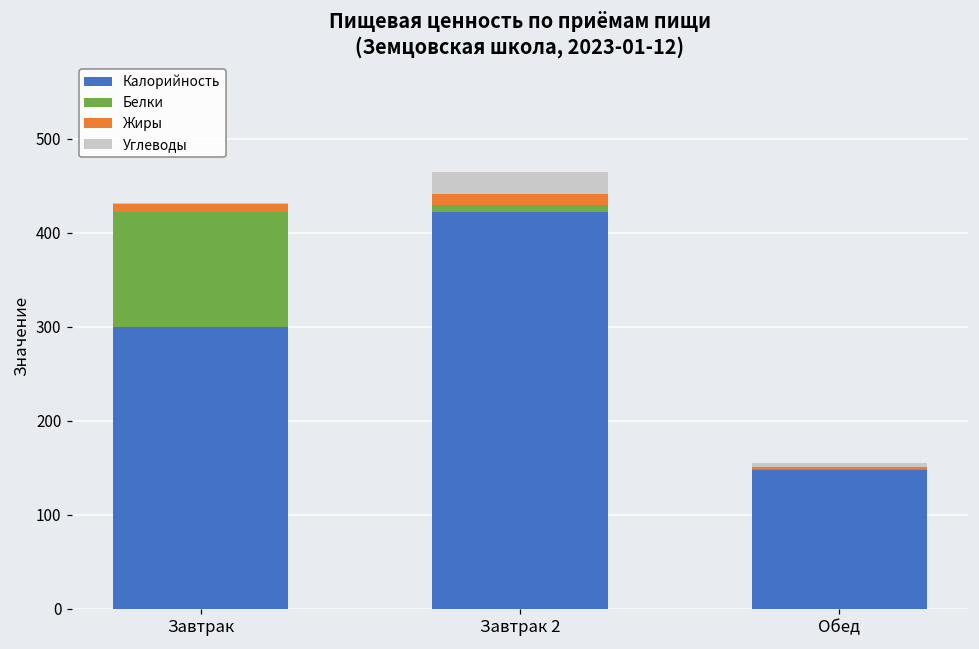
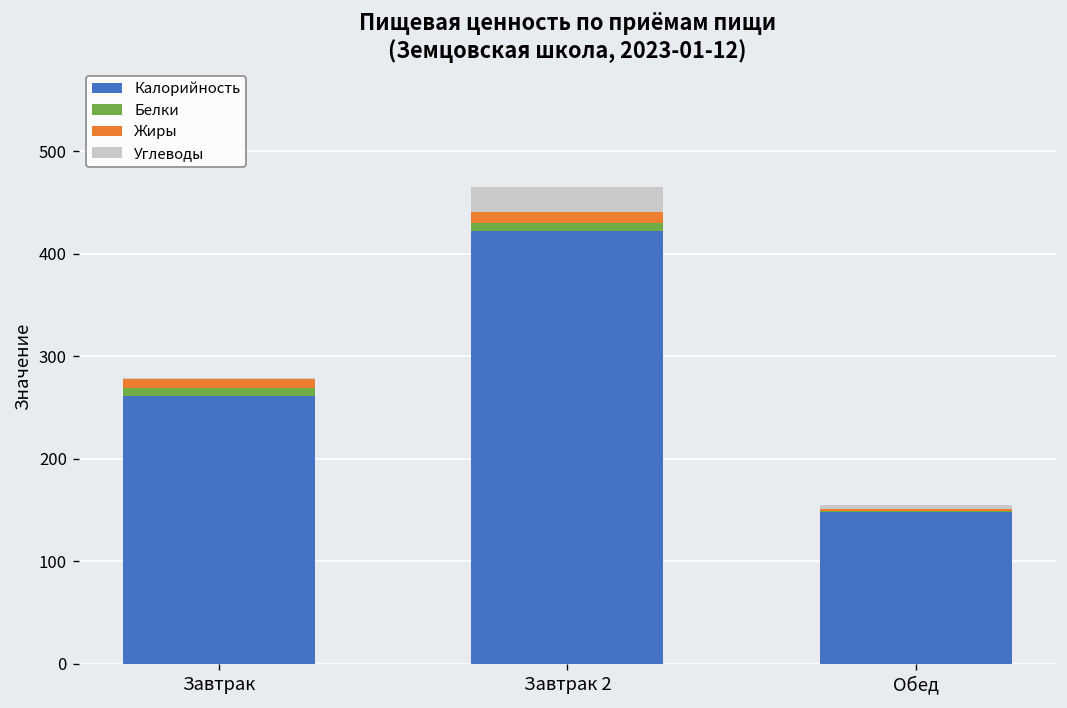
  {
    "Калорийность": {
-     "Завтрак": 300,
+     "Завтрак": 260,
      "Завтрак 2": 420,
      "Обед": 150
    },
    "Белки": {
-     "Завтрак": 120,
+     "Завтрак": 10,
      "Завтрак 2": 10
    },
    "Жиры": {
      "Завтрак": 10,
      "Завтрак 2": 10
    },
    "Углеводы": {
      "Завтрак 2": 20,
      "Обед": 0
    }
  }
